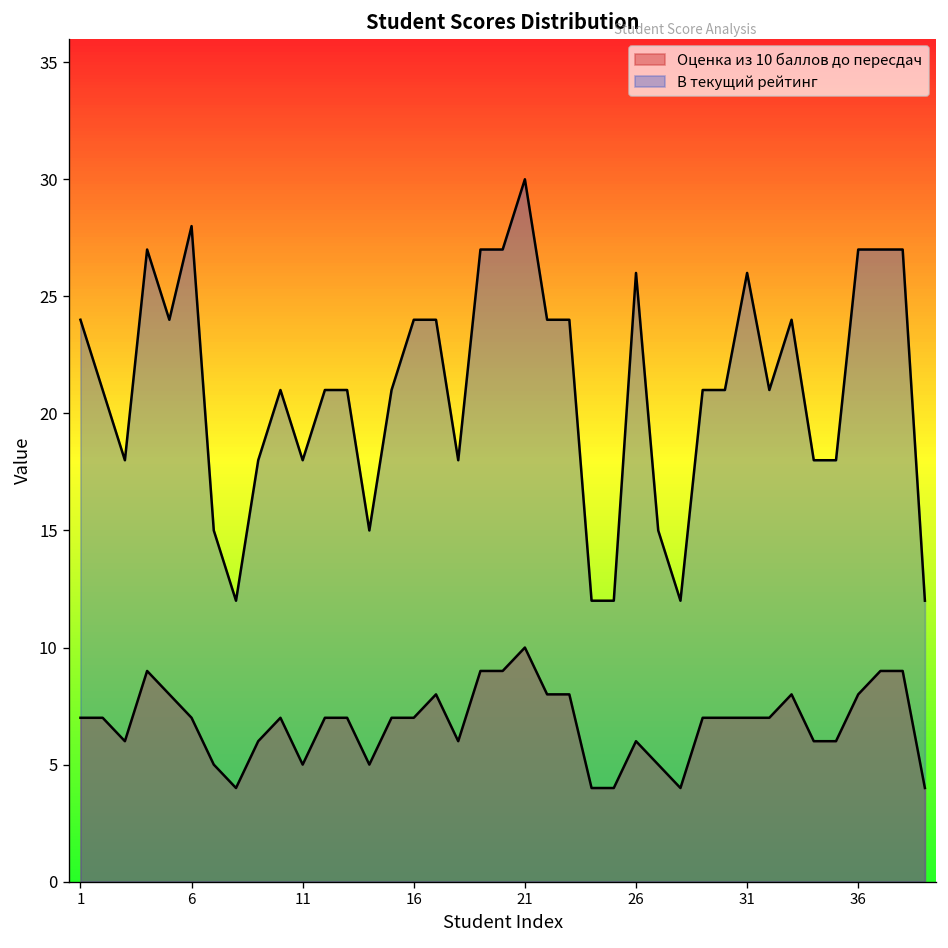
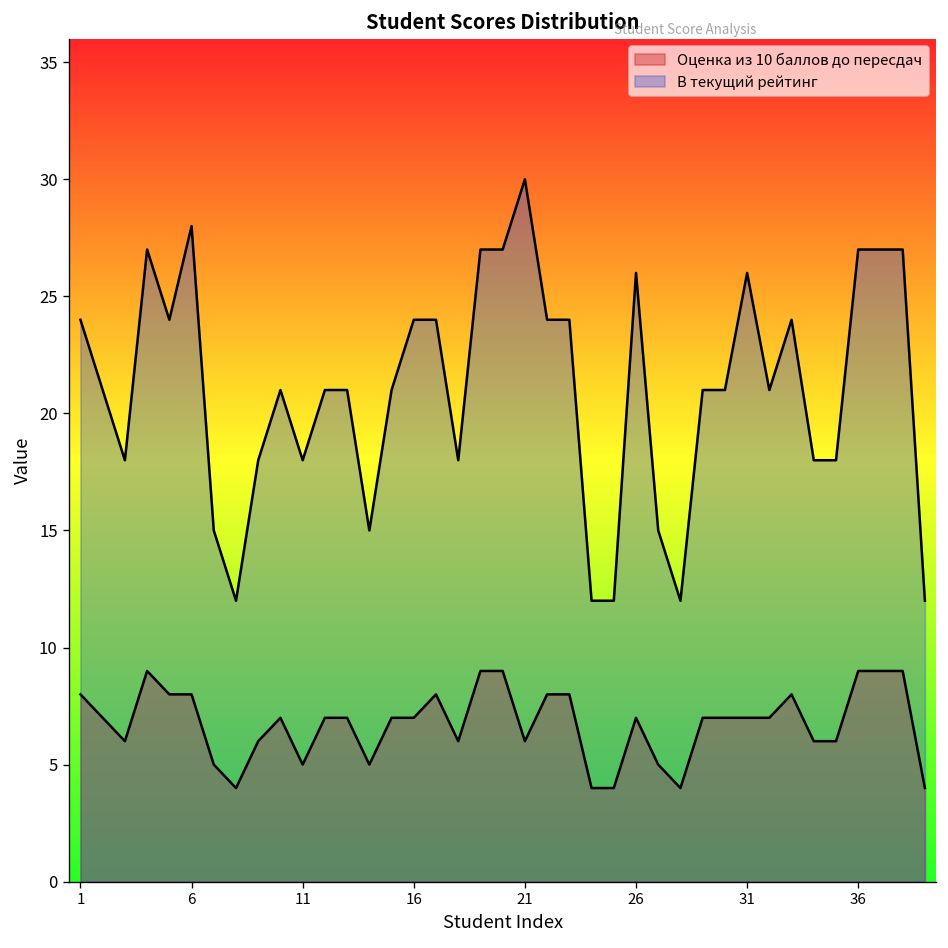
  {
    "Оценка из 10 баллов до пересдач": {
-     "1": 7,
-     "6": 7,
+     "1": 8,
+     "6": 8,
      "11": 5,
      "16": 7,
-     "21": 10,
-     "26": 6,
+     "21": 6,
+     "26": 7,
      "31": 7,
-     "36": 8
+     "36": 9
    },
    "В текущий рейтинг": {
      "1": 24,
      "6": 28,
      "11": 18,
      "16": 24,
      "21": 30,
      "26": 26,
      "31": 26,
      "36": 27
    }
  }
